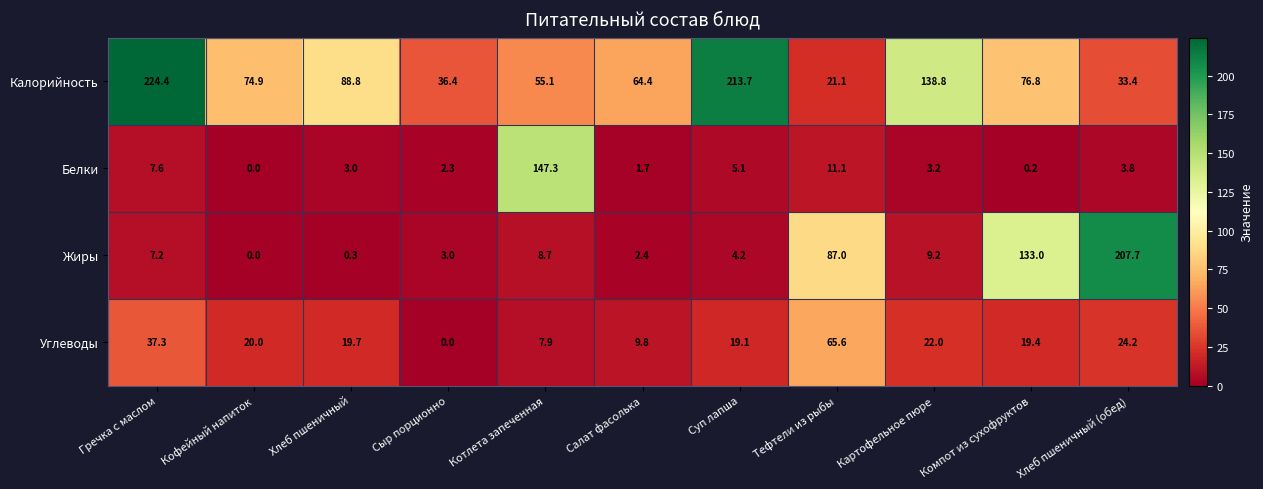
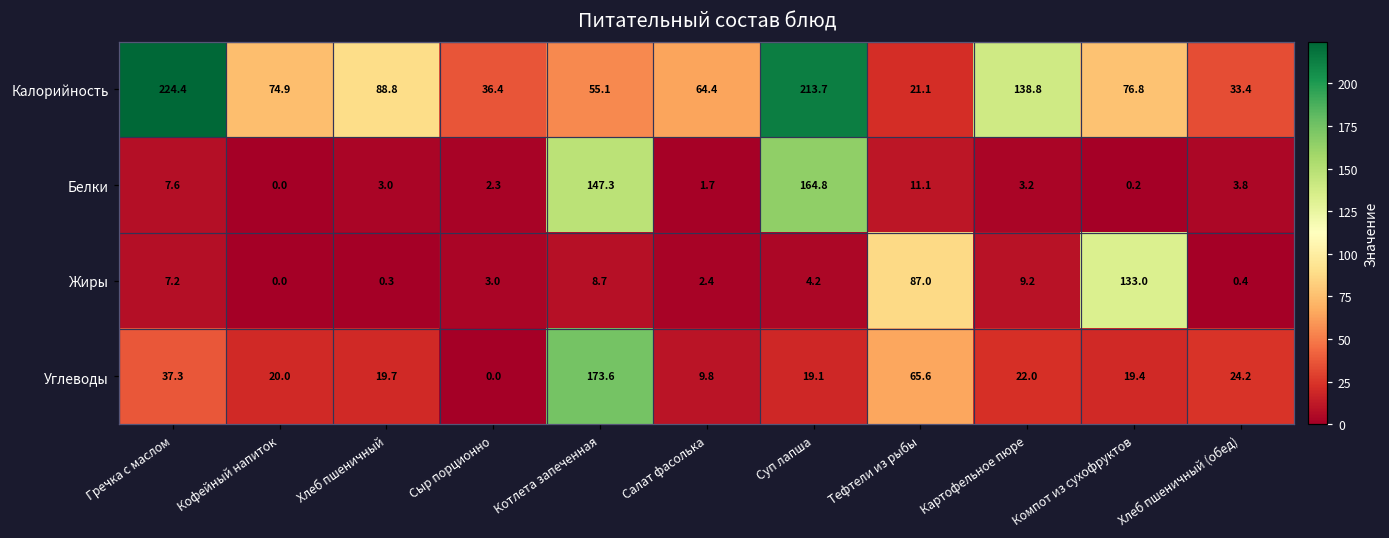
  {
    "Калорийность": {
      "Гречка с маслом": 224.4,
      "Кофейный напиток": 74.9,
      "Хлеб пшеничный": 88.8,
      "Сыр порционно": 36.4,
      "Котлета запеченная": 55.1,
      "Салат фасолька": 64.4,
      "Суп лапша": 213.7,
      "Тефтели из рыбы": 21.1,
      "Картофельное пюре": 138.8,
      "Компот из сухофруктов": 76.8,
      "Хлеб пшеничный (обед)": 33.4
    },
    "Белки": {
      "Гречка с маслом": 7.6,
      "Кофейный напиток": 0.0,
      "Хлеб пшеничный": 3.0,
      "Сыр порционно": 2.3,
      "Котлета запеченная": 147.3,
      "Салат фасолька": 1.7,
-     "Суп лапша": 5.1,
+     "Суп лапша": 164.8,
      "Тефтели из рыбы": 11.1,
      "Картофельное пюре": 3.2,
      "Компот из сухофруктов": 0.2,
      "Хлеб пшеничный (обед)": 3.8
    },
    "Жиры": {
      "Гречка с маслом": 7.2,
      "Кофейный напиток": 0.0,
      "Хлеб пшеничный": 0.3,
      "Сыр порционно": 3.0,
      "Котлета запеченная": 8.7,
      "Салат фасолька": 2.4,
      "Суп лапша": 4.2,
      "Тефтели из рыбы": 87.0,
      "Картофельное пюре": 9.2,
      "Компот из сухофруктов": 133.0,
-     "Хлеб пшеничный (обед)": 207.7
+     "Хлеб пшеничный (обед)": 0.4
    },
    "Углеводы": {
      "Гречка с маслом": 37.3,
      "Кофейный напиток": 20.0,
      "Хлеб пшеничный": 19.7,
      "Сыр порционно": 0.0,
-     "Котлета запеченная": 7.9,
+     "Котлета запеченная": 173.6,
      "Салат фасолька": 9.8,
      "Суп лапша": 19.1,
      "Тефтели из рыбы": 65.6,
      "Картофельное пюре": 22.0,
      "Компот из сухофруктов": 19.4,
      "Хлеб пшеничный (обед)": 24.2
    }
  }
